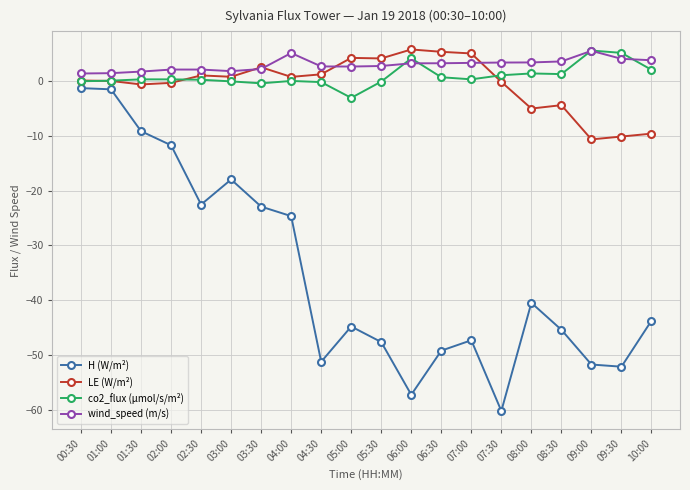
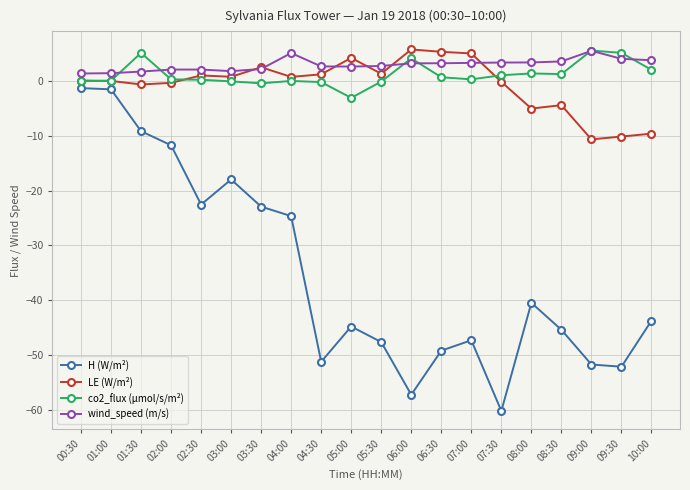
  {
    "H (W/m²)": {
      "00:30": -1,
      "01:00": -2,
      "01:30": -9,
      "02:00": -12,
      "02:30": -23,
      "03:00": -18,
      "03:30": -23,
      "04:00": -25,
      "04:30": -51,
      "05:00": -45,
      "05:30": -48,
      "06:00": -57,
      "06:30": -49,
      "07:00": -47,
      "07:30": -60,
      "08:00": -40,
      "08:30": -45,
      "09:00": -52,
      "09:30": -52,
      "10:00": -44
    },
    "LE (W/m²)": {
      "01:30": -1,
      "02:00": 0,
      "02:30": 1,
      "03:00": 1,
      "04:00": 1,
      "04:30": 1,
      "05:00": 4,
-     "05:30": 4,
+     "05:30": 1,
      "06:00": 6,
      "06:30": 5,
      "07:00": 5,
      "07:30": 0,
      "08:00": -5,
      "08:30": -4,
      "09:00": -11,
      "09:30": -10,
      "10:00": -10
    },
    "co2_flux (µmol/s/m²)": {
-     "01:30": 0,
+     "01:30": 5,
      "02:00": 0,
      "02:30": 0,
      "03:00": 0,
      "03:30": 0,
      "04:00": 0,
      "04:30": 0,
      "05:00": -3,
      "05:30": 0,
      "06:00": 4,
      "06:30": 1,
      "07:00": 0,
      "07:30": 1,
      "08:00": 1,
      "08:30": 1,
      "09:30": 5,
      "10:00": 2
    },
    "wind_speed (m/s)": {
      "00:30": 1,
      "01:00": 1,
      "01:30": 2,
      "02:00": 2,
      "02:30": 2,
      "03:00": 2,
      "04:00": 5,
      "04:30": 3,
      "05:00": 3,
      "05:30": 3,
      "06:00": 3,
      "06:30": 3,
      "07:00": 3,
      "07:30": 3,
      "08:00": 3,
      "08:30": 4,
      "09:30": 4,
      "10:00": 4
    }
  }
